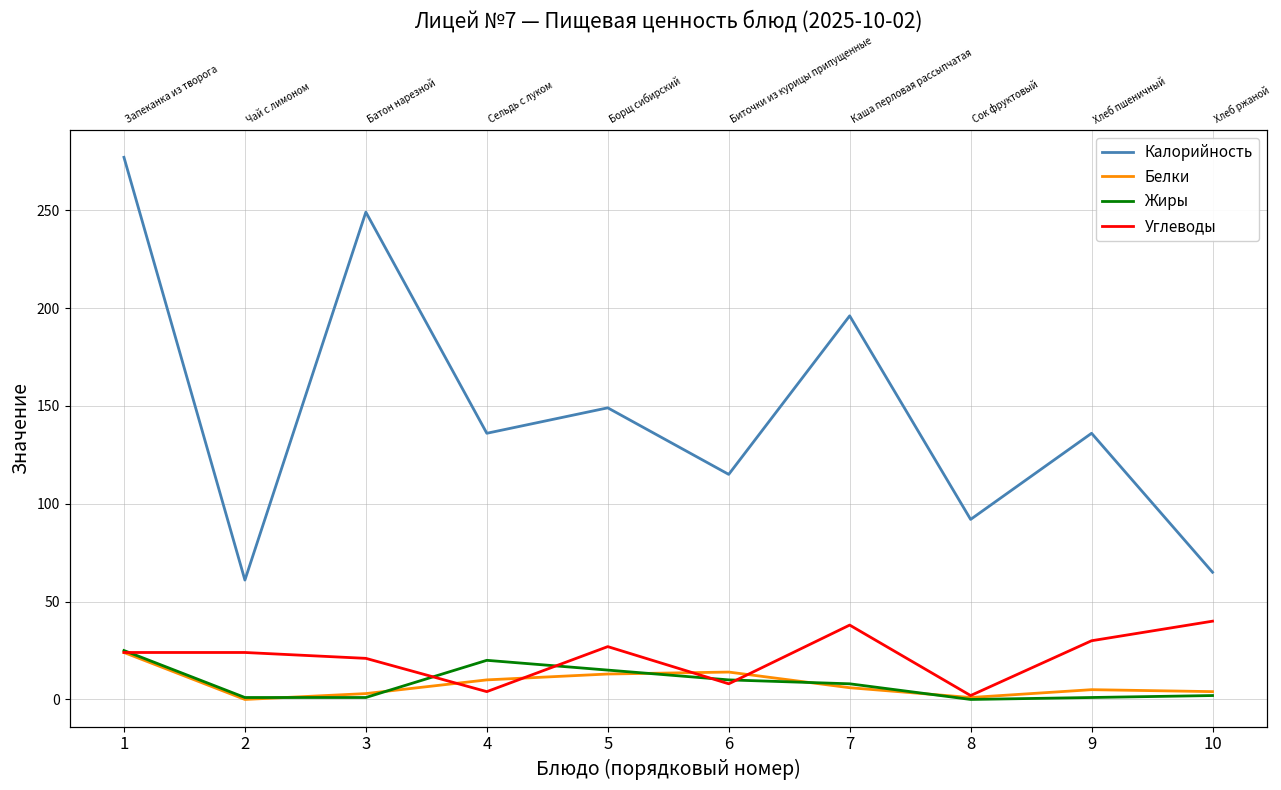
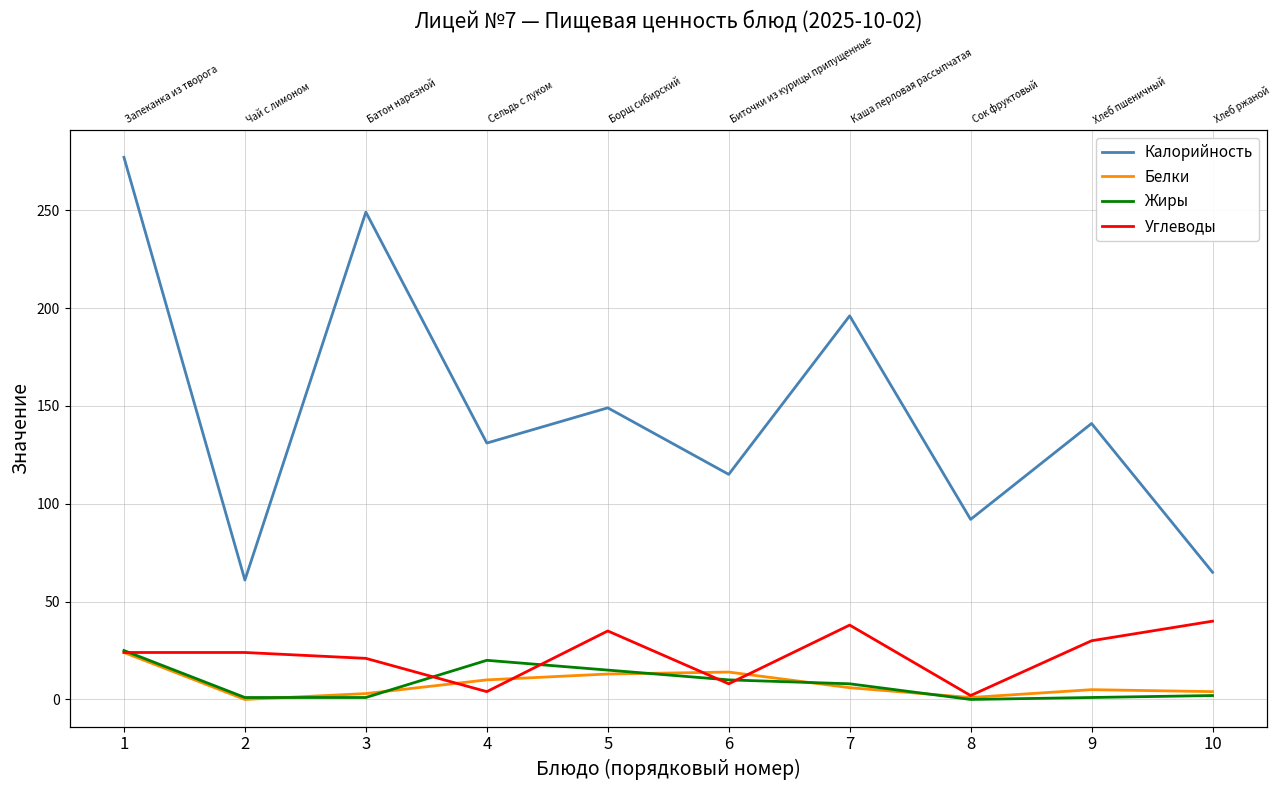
  {
    "Калорийность": {
      "1": 277,
      "2": 61,
      "3": 249,
-     "4": 136,
+     "4": 131,
      "5": 149,
      "6": 115,
      "7": 196,
      "8": 92,
-     "9": 136,
+     "9": 141,
      "10": 65
    },
    "Белки": {
      "3": 3,
      "4": 10,
      "5": 13,
      "6": 14,
      "7": 6,
      "9": 5,
      "10": 4
    },
    "Жиры": {
      "3": 1,
      "4": 20,
      "5": 15,
      "6": 10,
      "7": 8,
      "9": 1,
      "10": 2
    },
    "Углеводы": {
      "2": 24,
      "3": 21,
      "4": 4,
-     "5": 27,
+     "5": 35,
      "6": 8,
      "7": 38,
      "9": 30,
      "10": 40
    }
  }
